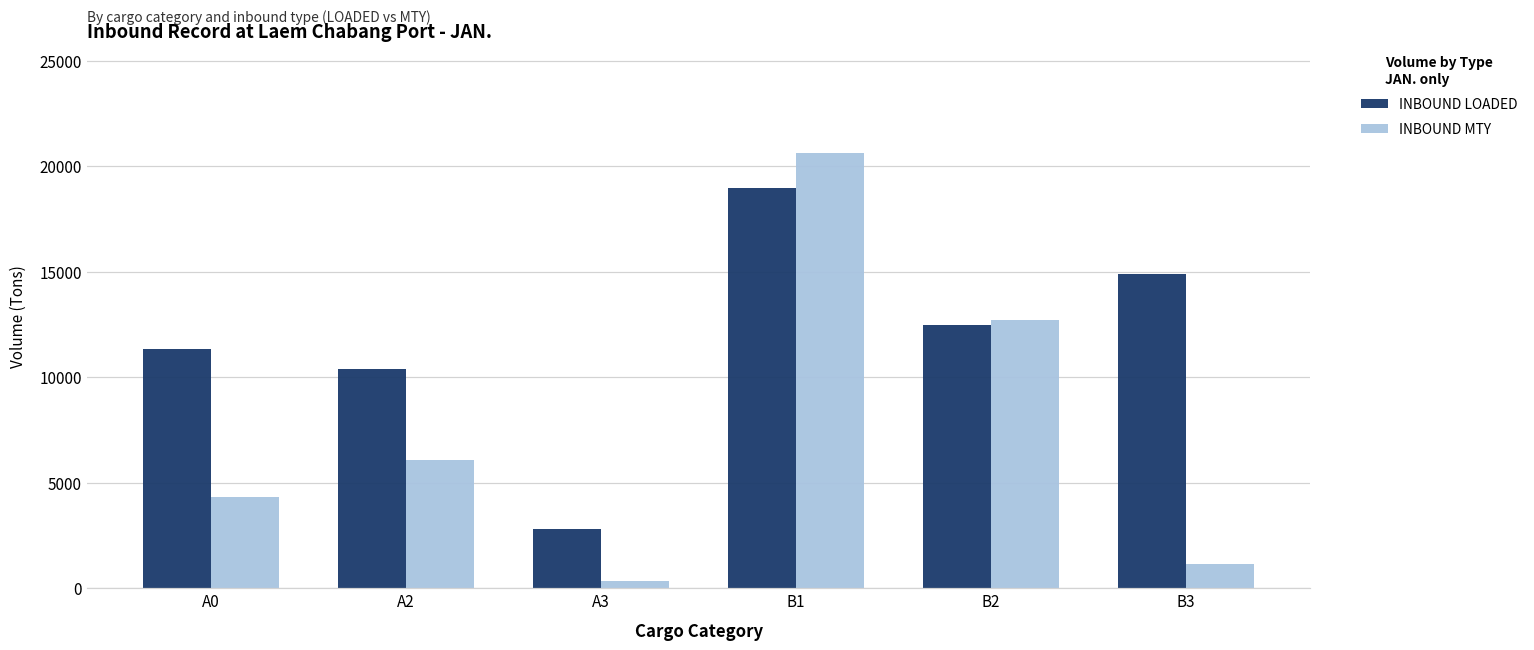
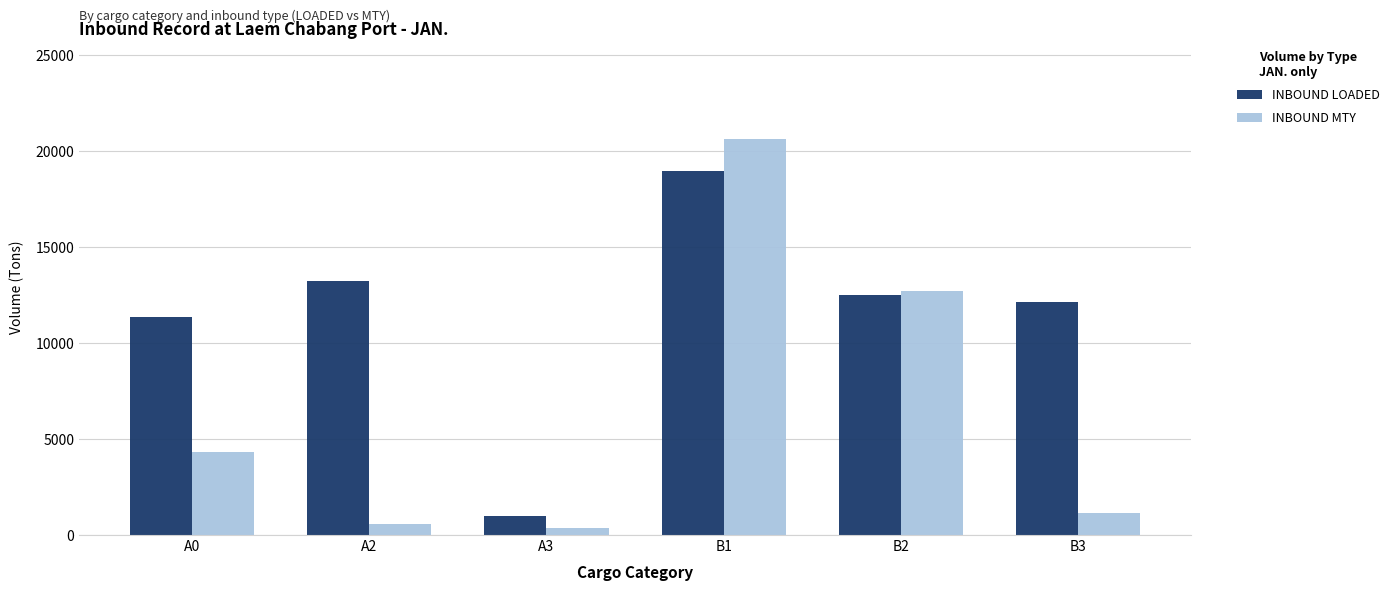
  {
    "INBOUND LOADED": {
      "A0": 11400,
-     "A2": 10400,
-     "A3": 2800,
+     "A2": 13300,
+     "A3": 1000,
      "B1": 19000,
      "B2": 12500,
-     "B3": 14900
+     "B3": 12100
    },
    "INBOUND MTY": {
      "A0": 4300,
-     "A2": 6100,
+     "A2": 600,
      "A3": 400,
      "B1": 20700,
      "B2": 12700,
      "B3": 1100
    }
  }
